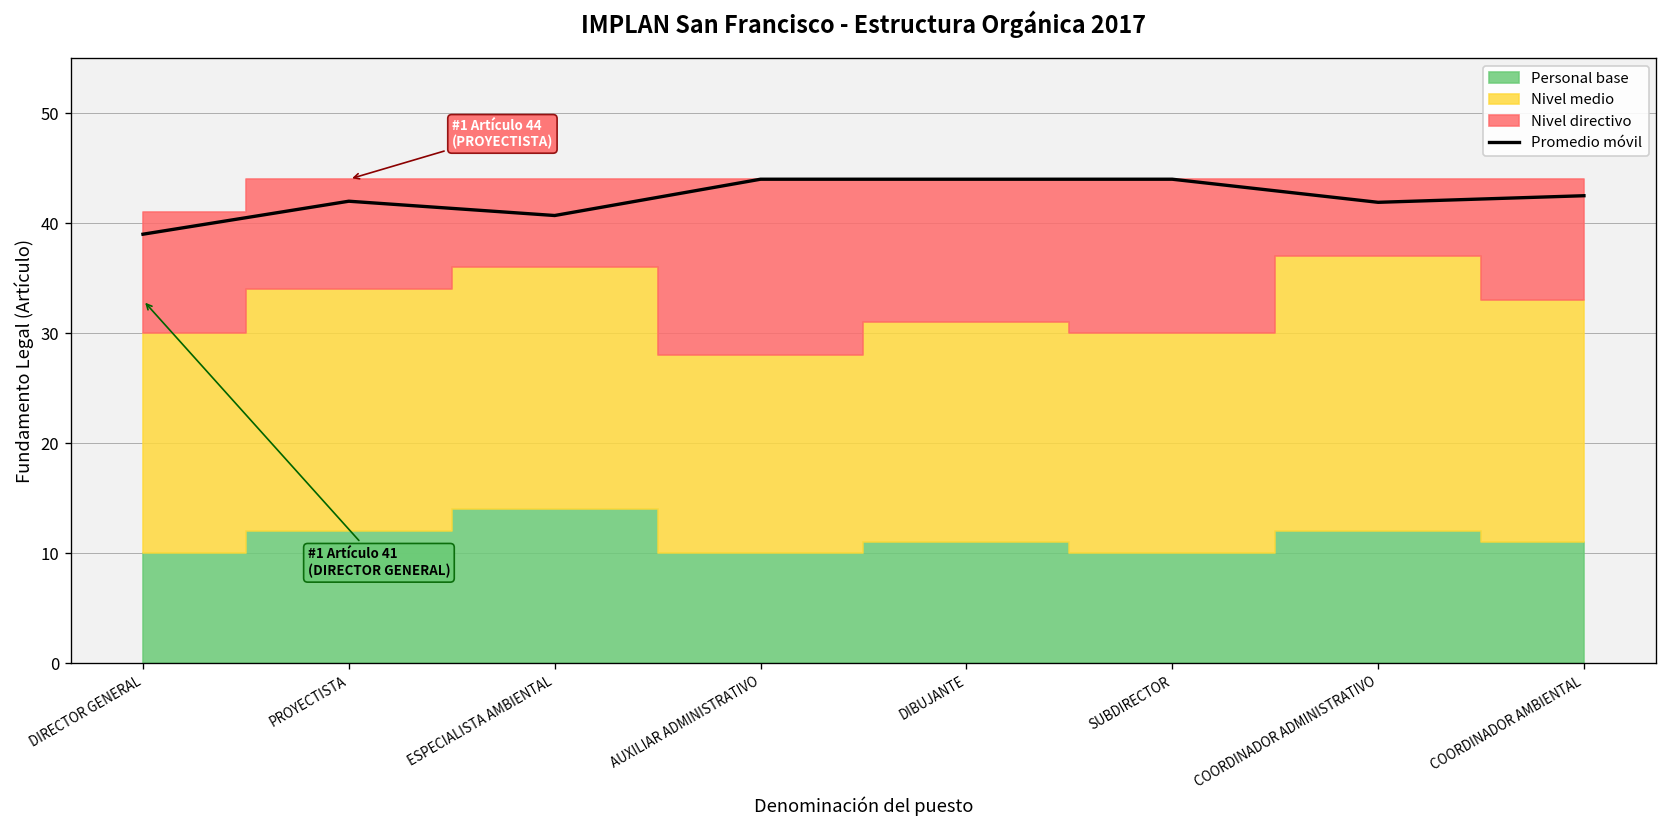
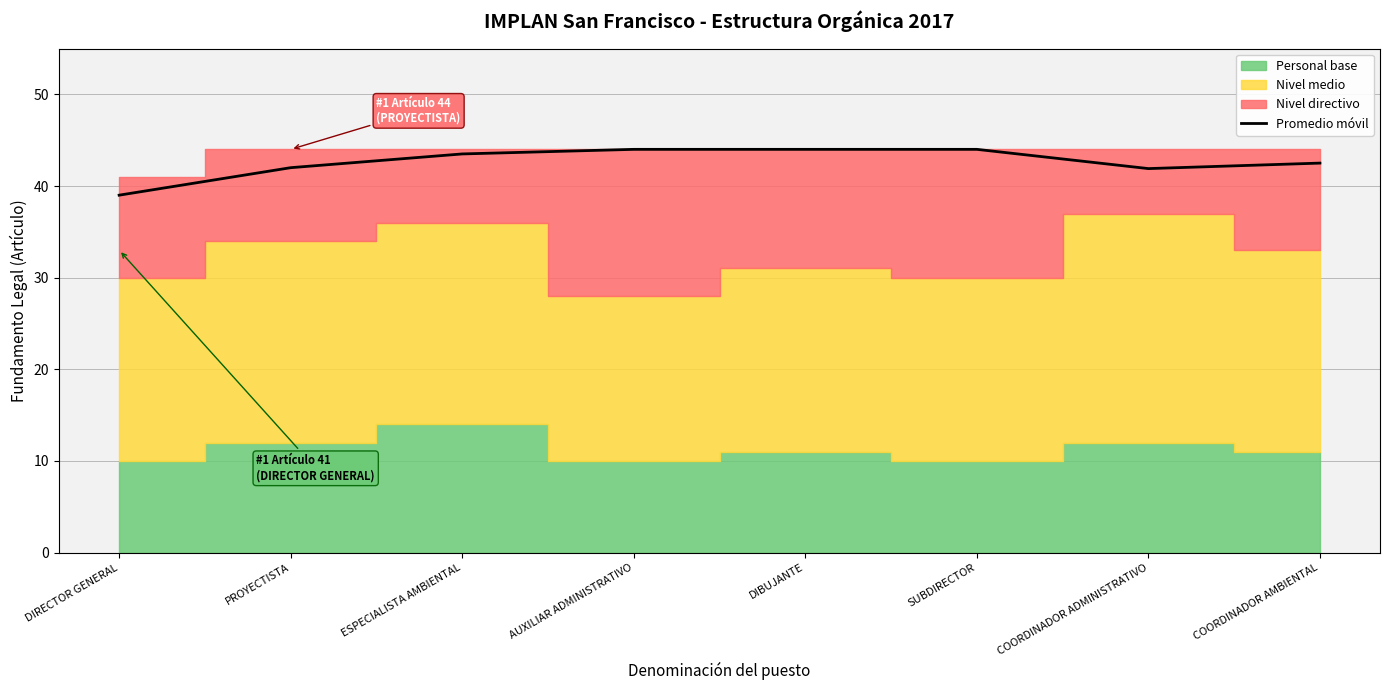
  {
    "Promedio móvil": {
      "DIRECTOR GENERAL": 39,
      "PROYECTISTA": 42,
-     "ESPECIALISTA AMBIENTAL": 41,
+     "ESPECIALISTA AMBIENTAL": 44,
      "AUXILIAR ADMINISTRATIVO": 44,
      "DIBUJANTE": 44,
      "SUBDIRECTOR": 44,
      "COORDINADOR ADMINISTRATIVO": 42,
      "COORDINADOR AMBIENTAL": 43
    }
  }
